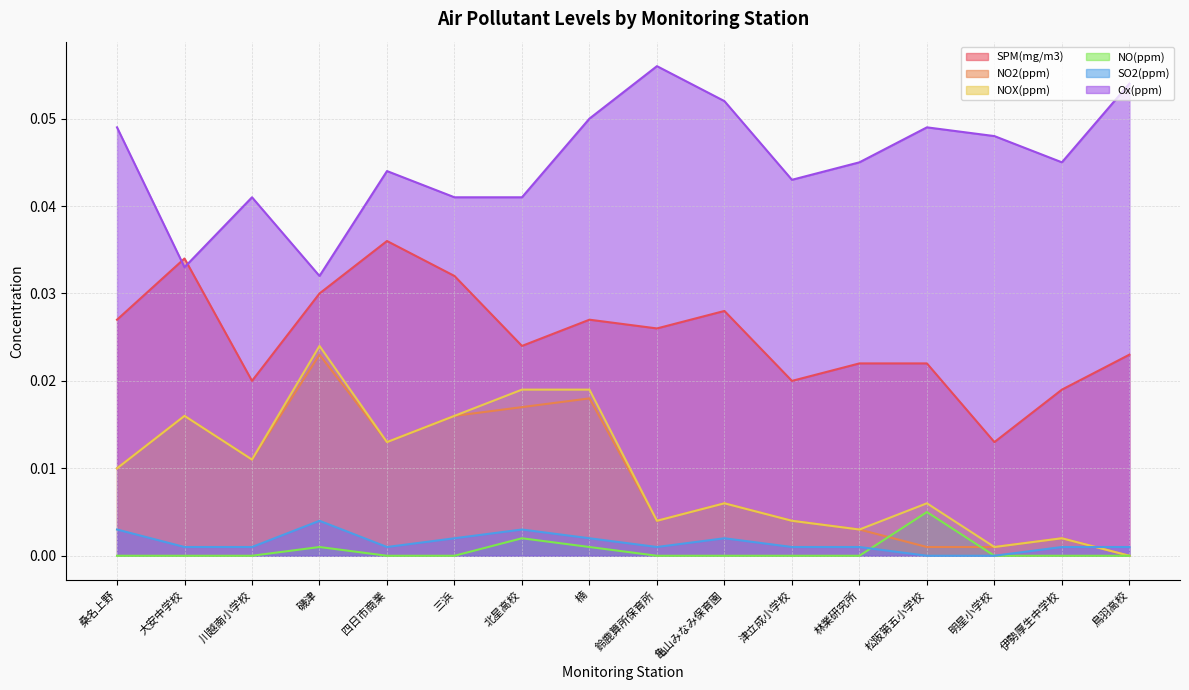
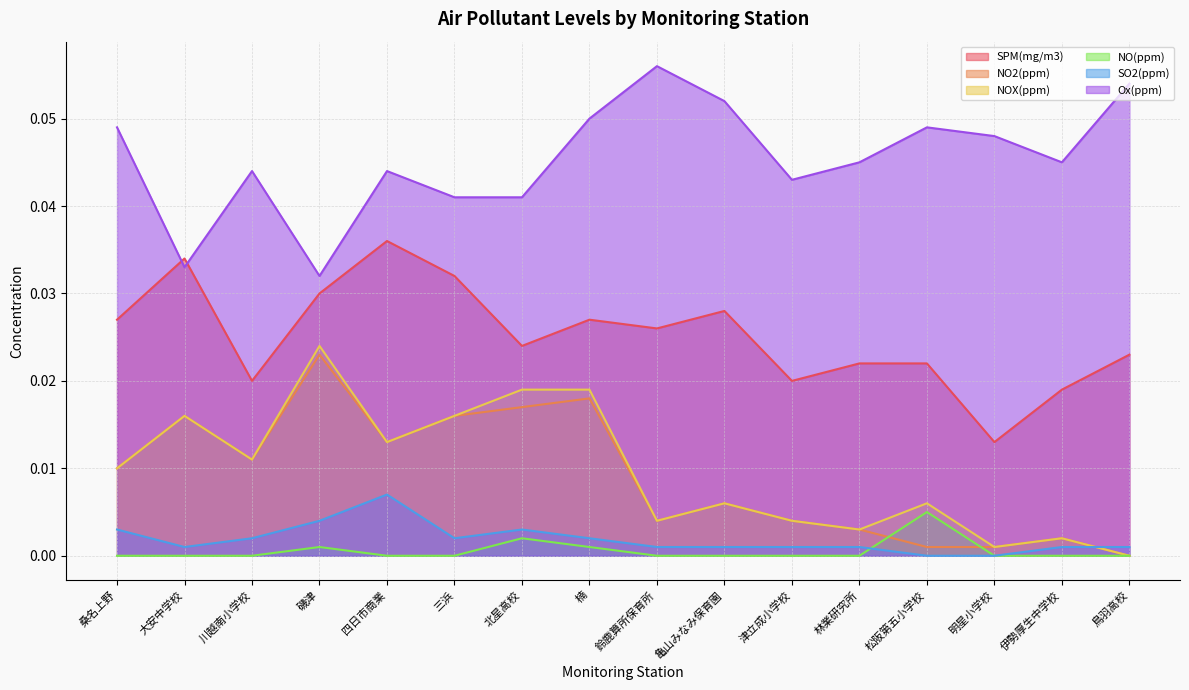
  {
    "NO(ppm)": {
      "桑名上野": 0.000,
      "大安中学校": 0.000,
      "川越南小学校": 0.000,
      "磯津": 0.001,
      "四日市商業": 0.000,
      "三浜": 0.000,
      "北星高校": 0.002,
      "楠": 0.001,
      "鈴鹿算所保育所": 0.000,
      "亀山みなみ保育園": 0.000,
      "津立成小学校": 0.000,
      "林業研究所": 0.000,
      "松阪第五小学校": 0.005,
      "伊勢厚生中学校": 0.000
    },
    "SO2(ppm)": {
      "桑名上野": 0.003,
      "大安中学校": 0.001,
-     "川越南小学校": 0.001,
+     "川越南小学校": 0.002,
      "磯津": 0.004,
-     "四日市商業": 0.001,
+     "四日市商業": 0.007,
      "三浜": 0.002,
      "北星高校": 0.003,
      "楠": 0.002,
      "鈴鹿算所保育所": 0.001,
-     "亀山みなみ保育園": 0.002,
+     "亀山みなみ保育園": 0.001,
      "津立成小学校": 0.001,
      "林業研究所": 0.001,
      "松阪第五小学校": 0.000,
      "伊勢厚生中学校": 0.001,
      "鳥羽高校": 0.001
    },
    "Ox(ppm)": {
      "桑名上野": 0.049,
      "大安中学校": 0.033,
-     "川越南小学校": 0.041,
+     "川越南小学校": 0.044,
      "磯津": 0.032,
      "四日市商業": 0.044,
      "三浜": 0.041,
      "北星高校": 0.041,
      "楠": 0.050,
      "鈴鹿算所保育所": 0.056,
      "亀山みなみ保育園": 0.052,
      "津立成小学校": 0.043,
      "林業研究所": 0.045,
      "松阪第五小学校": 0.049,
      "明星小学校": 0.048,
      "伊勢厚生中学校": 0.045
    }
  }
